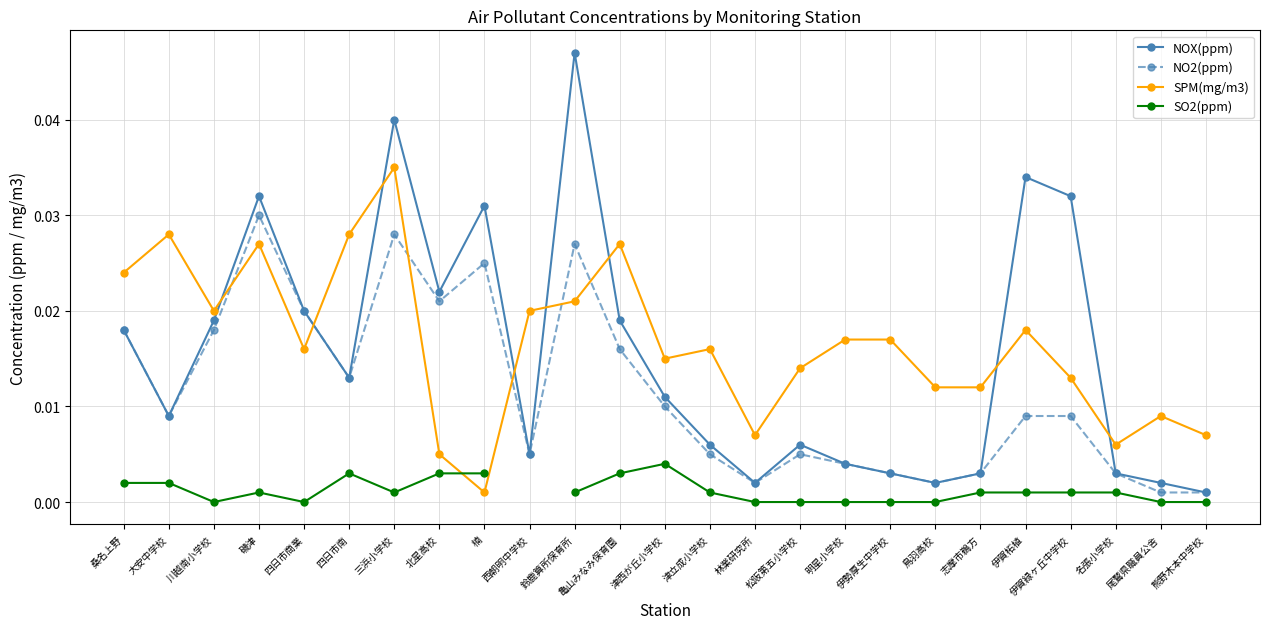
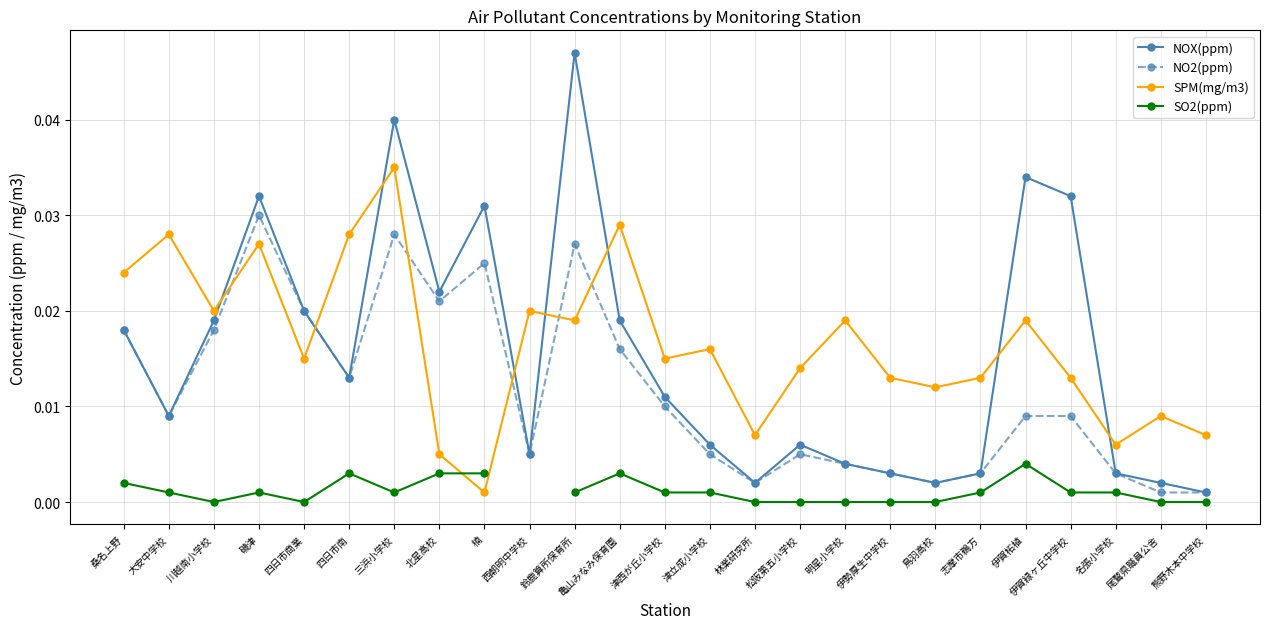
  {
    "SPM(mg/m3)": {
      "桑名上野": 0.024,
      "大安中学校": 0.028,
      "川越南小学校": 0.020,
      "磯津": 0.027,
-     "四日市商業": 0.016,
+     "四日市商業": 0.015,
      "四日市南": 0.028,
      "三浜小学校": 0.035,
      "北星高校": 0.005,
      "楠": 0.001,
      "西朝明中学校": 0.020,
-     "鈴鹿算所保育所": 0.021,
-     "亀山みなみ保育園": 0.027,
+     "鈴鹿算所保育所": 0.019,
+     "亀山みなみ保育園": 0.029,
      "津西が丘小学校": 0.015,
      "津立成小学校": 0.016,
      "林業研究所": 0.007,
      "松阪第五小学校": 0.014,
-     "明星小学校": 0.017,
-     "伊勢厚生中学校": 0.017,
+     "明星小学校": 0.019,
+     "伊勢厚生中学校": 0.013,
      "鳥羽高校": 0.012,
-     "志摩市鵜方": 0.012,
-     "伊賀柘植": 0.018,
+     "志摩市鵜方": 0.013,
+     "伊賀柘植": 0.019,
      "伊賀緑ヶ丘中学校": 0.013,
      "名張小学校": 0.006,
      "尾鷲県職員公舎": 0.009,
      "熊野木本中学校": 0.007
    },
    "SO2(ppm)": {
      "桑名上野": 0.002,
-     "大安中学校": 0.002,
+     "大安中学校": 0.001,
      "川越南小学校": 0.000,
      "磯津": 0.001,
      "四日市商業": 0.000,
      "四日市南": 0.003,
      "三浜小学校": 0.001,
      "北星高校": 0.003,
      "楠": 0.003,
      "鈴鹿算所保育所": 0.001,
      "亀山みなみ保育園": 0.003,
-     "津西が丘小学校": 0.004,
+     "津西が丘小学校": 0.001,
      "津立成小学校": 0.001,
      "林業研究所": 0.000,
      "松阪第五小学校": 0.000,
      "明星小学校": 0.000,
      "伊勢厚生中学校": 0.000,
      "鳥羽高校": 0.000,
      "志摩市鵜方": 0.001,
-     "伊賀柘植": 0.001,
+     "伊賀柘植": 0.004,
      "伊賀緑ヶ丘中学校": 0.001,
      "名張小学校": 0.001,
      "尾鷲県職員公舎": 0.000,
      "熊野木本中学校": 0.000
    }
  }
